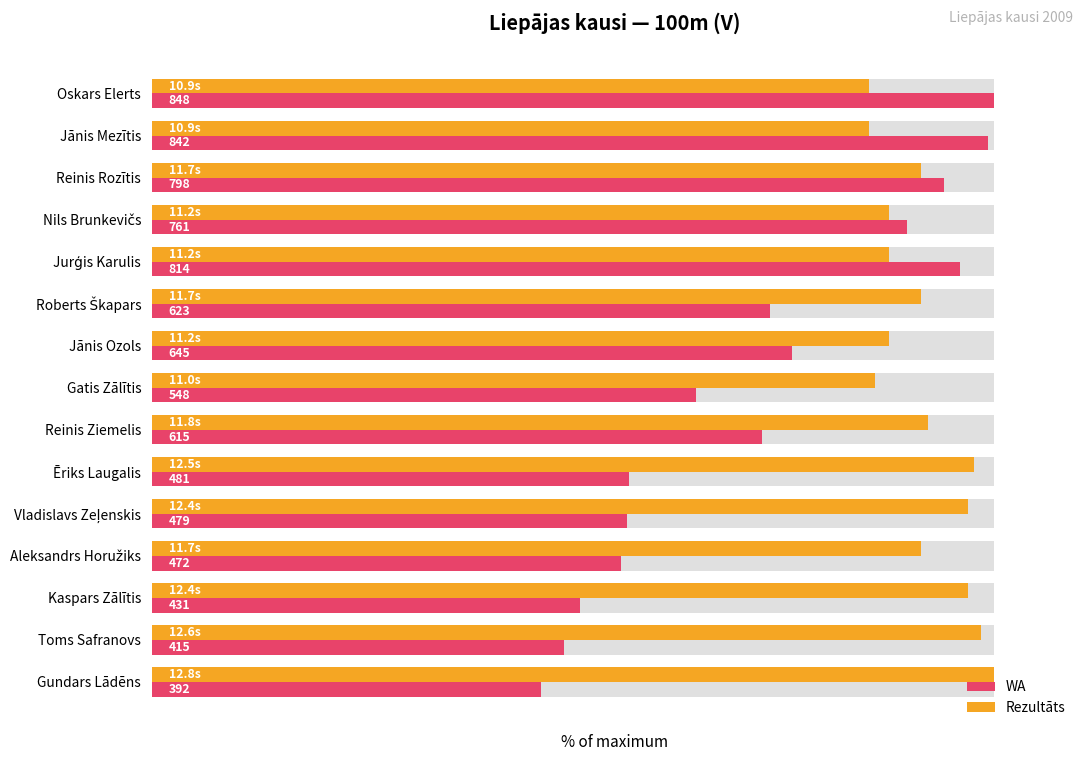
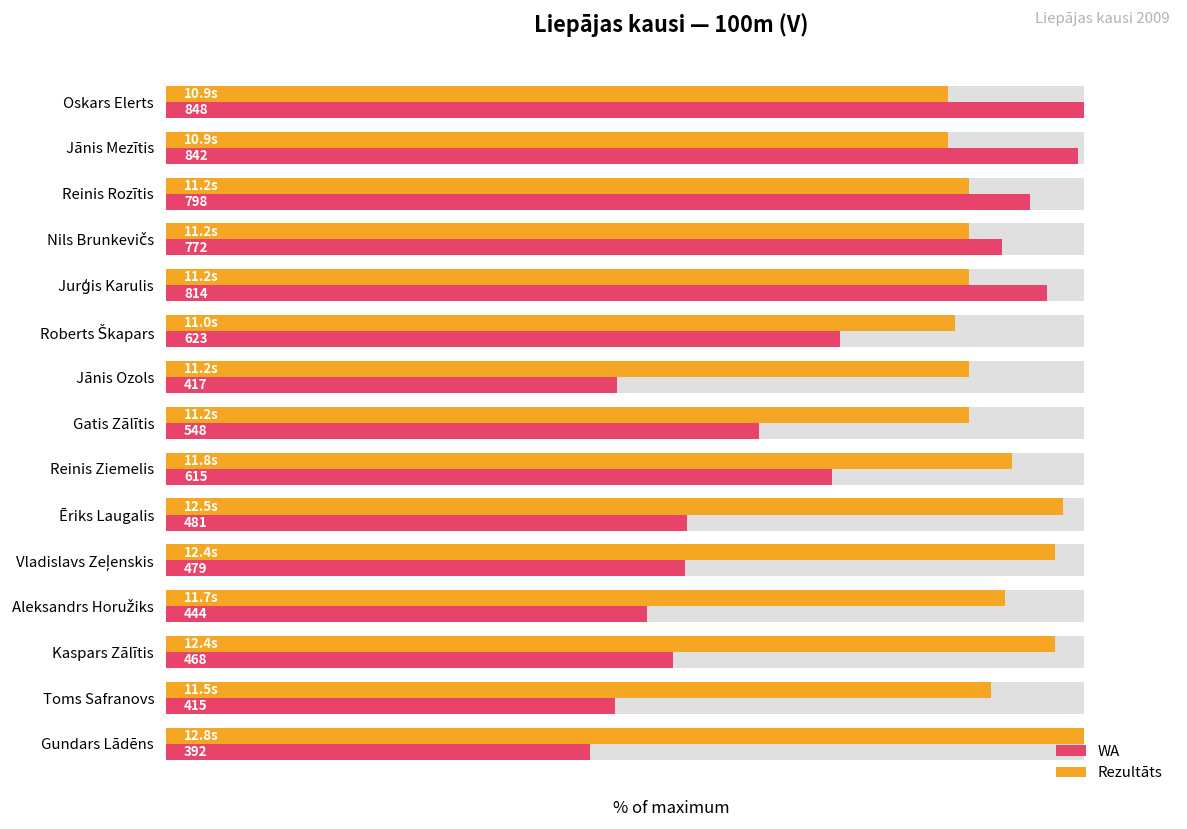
  {
    "WA": {
-     "Nils Brunkevičs": "761",
-     "Jānis Ozols": "645",
-     "Aleksandrs Horužiks": "472",
-     "Kaspars Zālītis": "431"
+     "Nils Brunkevičs": "772",
+     "Jānis Ozols": "417",
+     "Aleksandrs Horužiks": "444",
+     "Kaspars Zālītis": "468"
    },
    "Rezultāts": {
-     "Reinis Rozītis": "11.7s",
-     "Roberts Škapars": "11.7s",
-     "Gatis Zālītis": "11.0s",
-     "Toms Safranovs": "12.6s"
+     "Reinis Rozītis": "11.2s",
+     "Roberts Škapars": "11.0s",
+     "Gatis Zālītis": "11.2s",
+     "Toms Safranovs": "11.5s"
    }
  }
